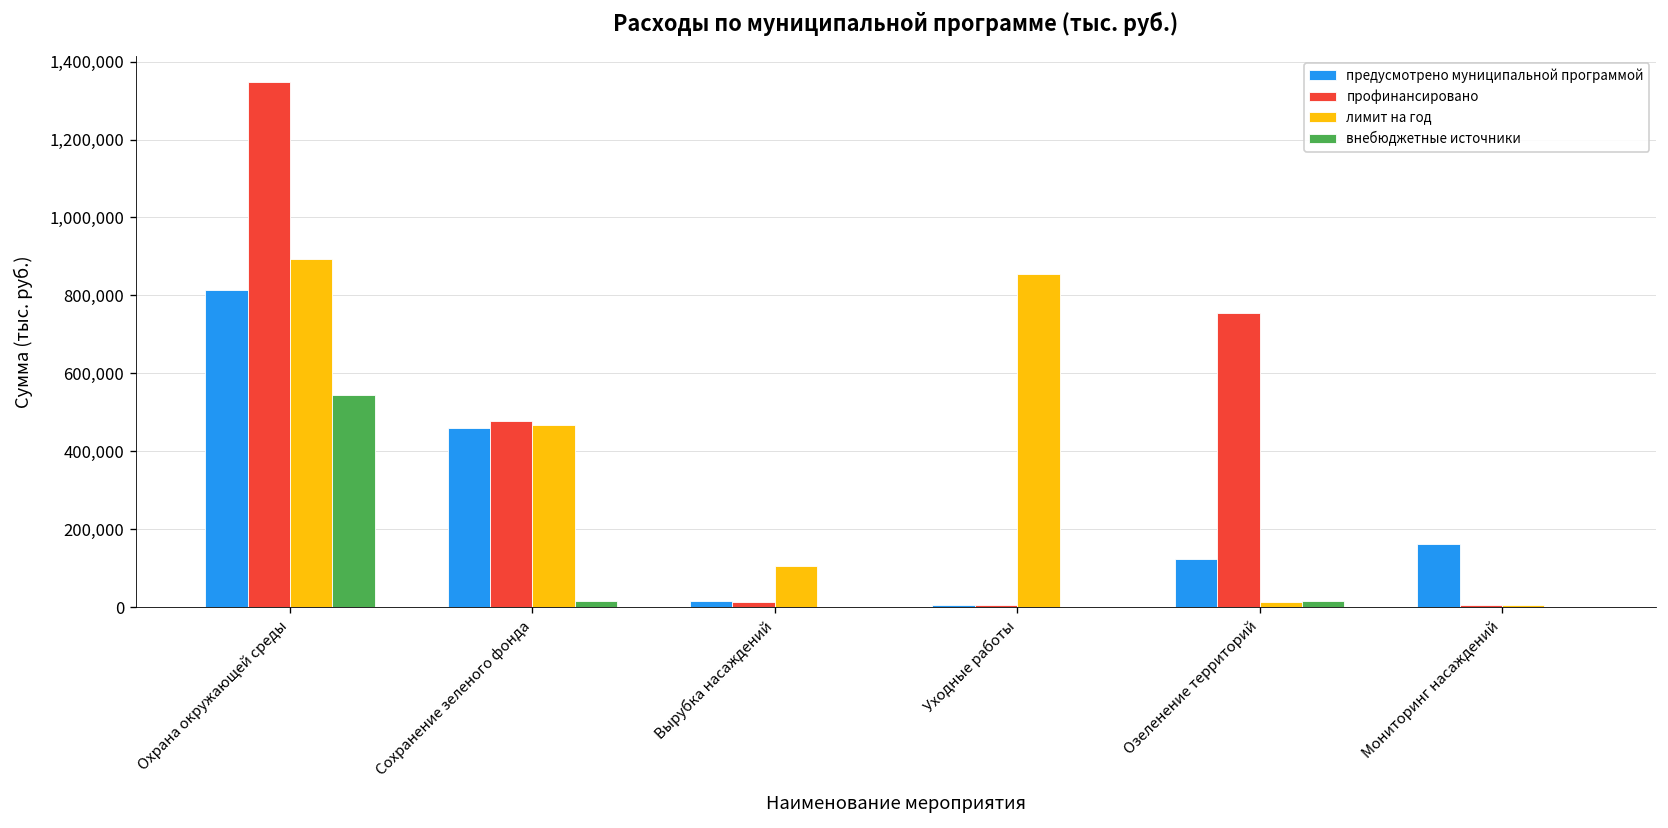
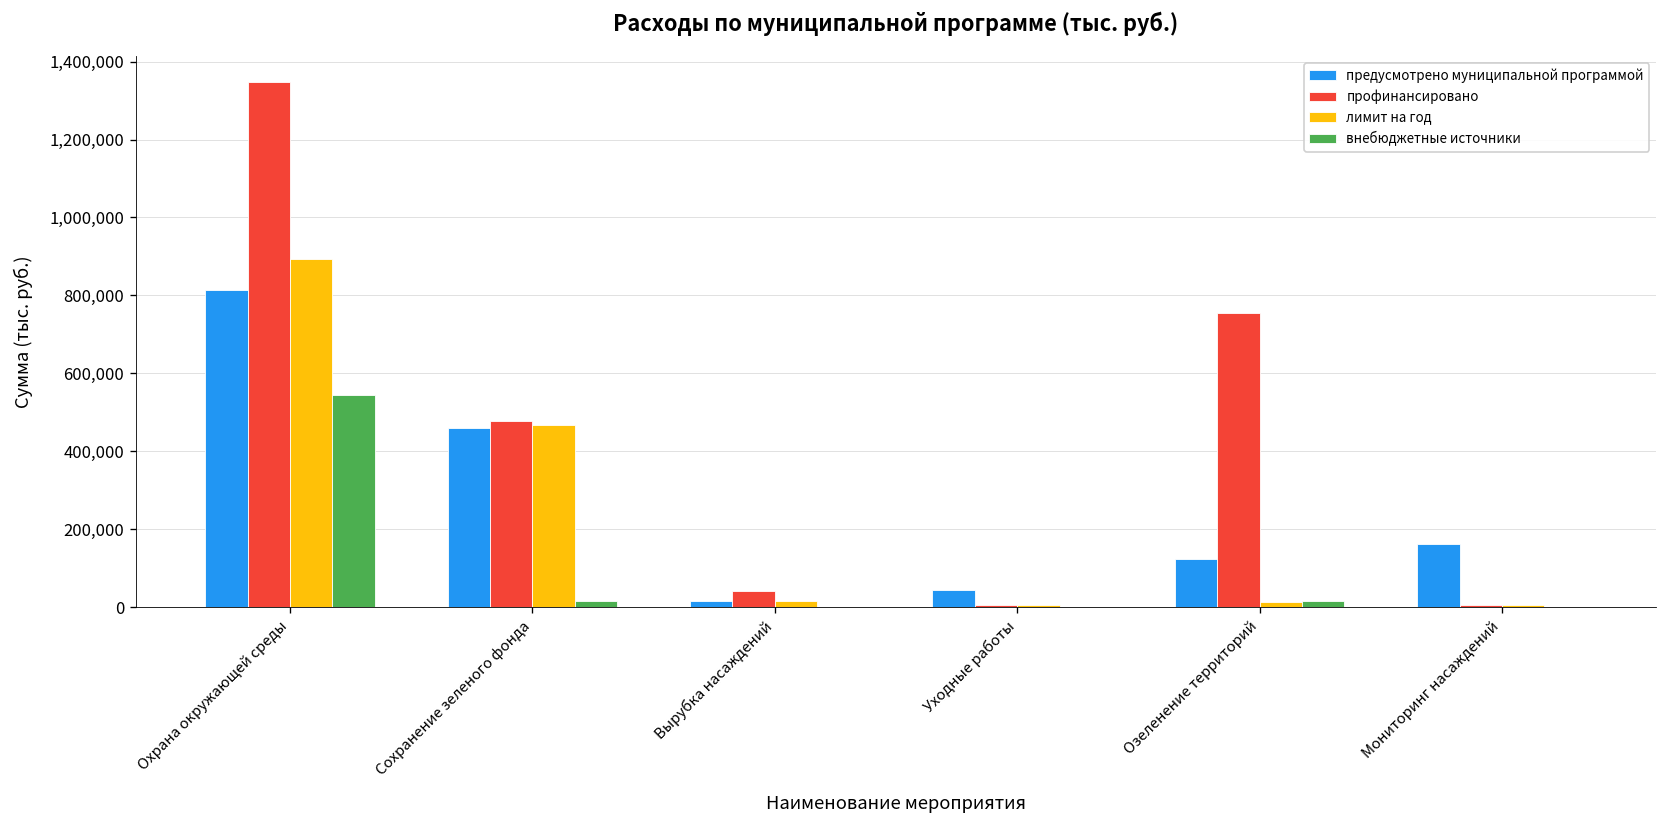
  {
    "предусмотрено муниципальной программой": {
      "Охрана окружающей среды": "810,000",
      "Сохранение зеленого фонда": "460,000",
      "Вырубка насаждений": "20,000",
-     "Уходные работы": "0",
+     "Уходные работы": "40,000",
      "Озеленение территорий": "120,000",
      "Мониторинг насаждений": "160,000"
    },
    "профинансировано": {
      "Охрана окружающей среды": "1,350,000",
      "Сохранение зеленого фонда": "480,000",
-     "Вырубка насаждений": "10,000",
+     "Вырубка насаждений": "40,000",
      "Озеленение территорий": "750,000"
    },
    "лимит на год": {
      "Охрана окружающей среды": "890,000",
      "Сохранение зеленого фонда": "470,000",
-     "Вырубка насаждений": "110,000",
-     "Уходные работы": "860,000",
+     "Вырубка насаждений": "20,000",
+     "Уходные работы": "0",
      "Озеленение территорий": "10,000"
    },
    "внебюджетные источники": {
      "Охрана окружающей среды": "540,000",
      "Сохранение зеленого фонда": "20,000",
      "Вырубка насаждений": "0",
      "Уходные работы": "0",
      "Озеленение территорий": "20,000",
      "Мониторинг насаждений": "0"
    }
  }
